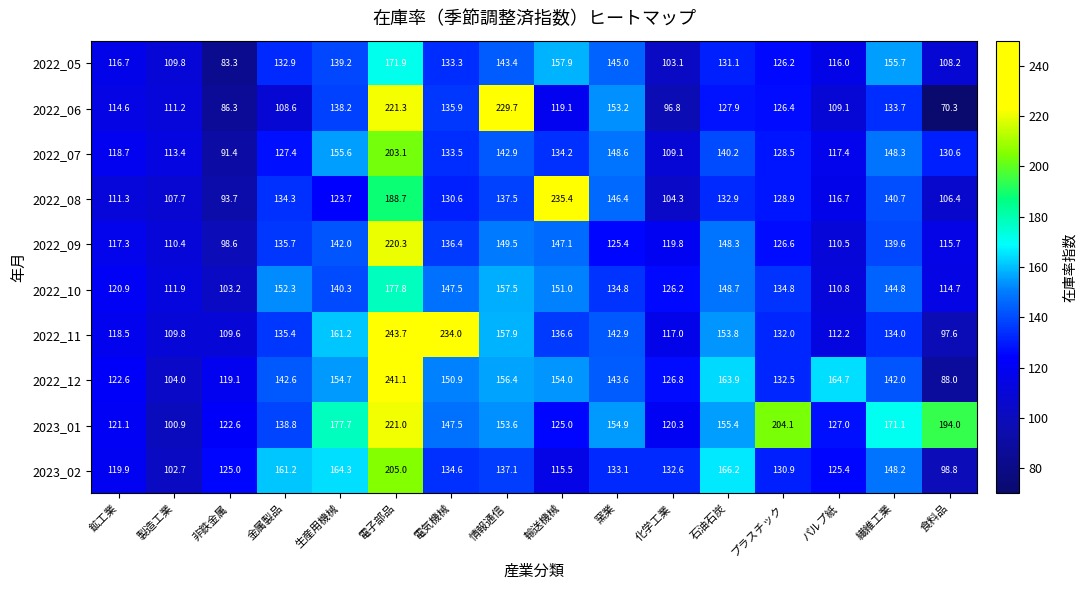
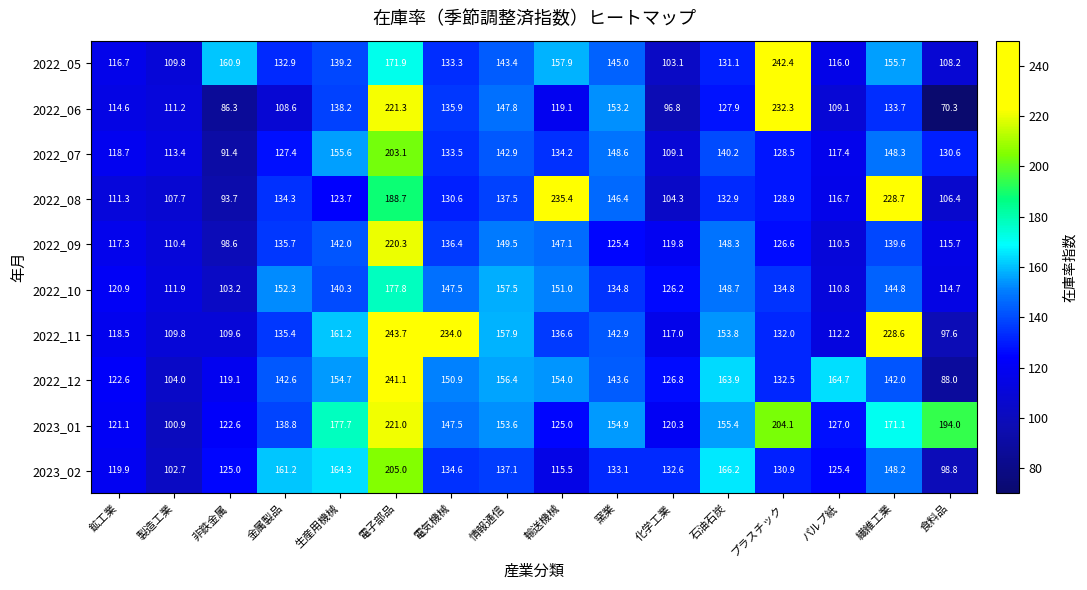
  {
    "2022_05": {
      "鉱工業": 116.7,
      "製造工業": 109.8,
-     "非鉄金属": 83.3,
+     "非鉄金属": 160.9,
      "金属製品": 132.9,
      "生産用機械": 139.2,
      "電子部品": 171.9,
      "電気機械": 133.3,
      "情報通信": 143.4,
      "輸送機械": 157.9,
      "窯業": 145.0,
      "化学工業": 103.1,
      "石油石炭": 131.1,
-     "プラスチック": 126.2,
+     "プラスチック": 242.4,
      "パルプ紙": 116.0,
      "繊維工業": 155.7,
      "食料品": 108.2
    },
    "2022_06": {
      "鉱工業": 114.6,
      "製造工業": 111.2,
      "非鉄金属": 86.3,
      "金属製品": 108.6,
      "生産用機械": 138.2,
      "電子部品": 221.3,
      "電気機械": 135.9,
-     "情報通信": 229.7,
+     "情報通信": 147.8,
      "輸送機械": 119.1,
      "窯業": 153.2,
      "化学工業": 96.8,
      "石油石炭": 127.9,
-     "プラスチック": 126.4,
+     "プラスチック": 232.3,
      "パルプ紙": 109.1,
      "繊維工業": 133.7,
      "食料品": 70.3
    },
    "2022_07": {
      "鉱工業": 118.7,
      "製造工業": 113.4,
      "非鉄金属": 91.4,
      "金属製品": 127.4,
      "生産用機械": 155.6,
      "電子部品": 203.1,
      "電気機械": 133.5,
      "情報通信": 142.9,
      "輸送機械": 134.2,
      "窯業": 148.6,
      "化学工業": 109.1,
      "石油石炭": 140.2,
      "プラスチック": 128.5,
      "パルプ紙": 117.4,
      "繊維工業": 148.3,
      "食料品": 130.6
    },
    "2022_08": {
      "鉱工業": 111.3,
      "製造工業": 107.7,
      "非鉄金属": 93.7,
      "金属製品": 134.3,
      "生産用機械": 123.7,
      "電子部品": 188.7,
      "電気機械": 130.6,
      "情報通信": 137.5,
      "輸送機械": 235.4,
      "窯業": 146.4,
      "化学工業": 104.3,
      "石油石炭": 132.9,
      "プラスチック": 128.9,
      "パルプ紙": 116.7,
-     "繊維工業": 140.7,
+     "繊維工業": 228.7,
      "食料品": 106.4
    },
    "2022_09": {
      "鉱工業": 117.3,
      "製造工業": 110.4,
      "非鉄金属": 98.6,
      "金属製品": 135.7,
      "生産用機械": 142.0,
      "電子部品": 220.3,
      "電気機械": 136.4,
      "情報通信": 149.5,
      "輸送機械": 147.1,
      "窯業": 125.4,
      "化学工業": 119.8,
      "石油石炭": 148.3,
      "プラスチック": 126.6,
      "パルプ紙": 110.5,
      "繊維工業": 139.6,
      "食料品": 115.7
    },
    "2022_10": {
      "鉱工業": 120.9,
      "製造工業": 111.9,
      "非鉄金属": 103.2,
      "金属製品": 152.3,
      "生産用機械": 140.3,
      "電子部品": 177.8,
      "電気機械": 147.5,
      "情報通信": 157.5,
      "輸送機械": 151.0,
      "窯業": 134.8,
      "化学工業": 126.2,
      "石油石炭": 148.7,
      "プラスチック": 134.8,
      "パルプ紙": 110.8,
      "繊維工業": 144.8,
      "食料品": 114.7
    },
    "2022_11": {
      "鉱工業": 118.5,
      "製造工業": 109.8,
      "非鉄金属": 109.6,
      "金属製品": 135.4,
      "生産用機械": 161.2,
      "電子部品": 243.7,
      "電気機械": 234.0,
      "情報通信": 157.9,
      "輸送機械": 136.6,
      "窯業": 142.9,
      "化学工業": 117.0,
      "石油石炭": 153.8,
      "プラスチック": 132.0,
      "パルプ紙": 112.2,
-     "繊維工業": 134.0,
+     "繊維工業": 228.6,
      "食料品": 97.6
    },
    "2022_12": {
      "鉱工業": 122.6,
      "製造工業": 104.0,
      "非鉄金属": 119.1,
      "金属製品": 142.6,
      "生産用機械": 154.7,
      "電子部品": 241.1,
      "電気機械": 150.9,
      "情報通信": 156.4,
      "輸送機械": 154.0,
      "窯業": 143.6,
      "化学工業": 126.8,
      "石油石炭": 163.9,
      "プラスチック": 132.5,
      "パルプ紙": 164.7,
      "繊維工業": 142.0,
      "食料品": 88.0
    },
    "2023_01": {
      "鉱工業": 121.1,
      "製造工業": 100.9,
      "非鉄金属": 122.6,
      "金属製品": 138.8,
      "生産用機械": 177.7,
      "電子部品": 221.0,
      "電気機械": 147.5,
      "情報通信": 153.6,
      "輸送機械": 125.0,
      "窯業": 154.9,
      "化学工業": 120.3,
      "石油石炭": 155.4,
      "プラスチック": 204.1,
      "パルプ紙": 127.0,
      "繊維工業": 171.1,
      "食料品": 194.0
    },
    "2023_02": {
      "鉱工業": 119.9,
      "製造工業": 102.7,
      "非鉄金属": 125.0,
      "金属製品": 161.2,
      "生産用機械": 164.3,
      "電子部品": 205.0,
      "電気機械": 134.6,
      "情報通信": 137.1,
      "輸送機械": 115.5,
      "窯業": 133.1,
      "化学工業": 132.6,
      "石油石炭": 166.2,
      "プラスチック": 130.9,
      "パルプ紙": 125.4,
      "繊維工業": 148.2,
      "食料品": 98.8
    }
  }
